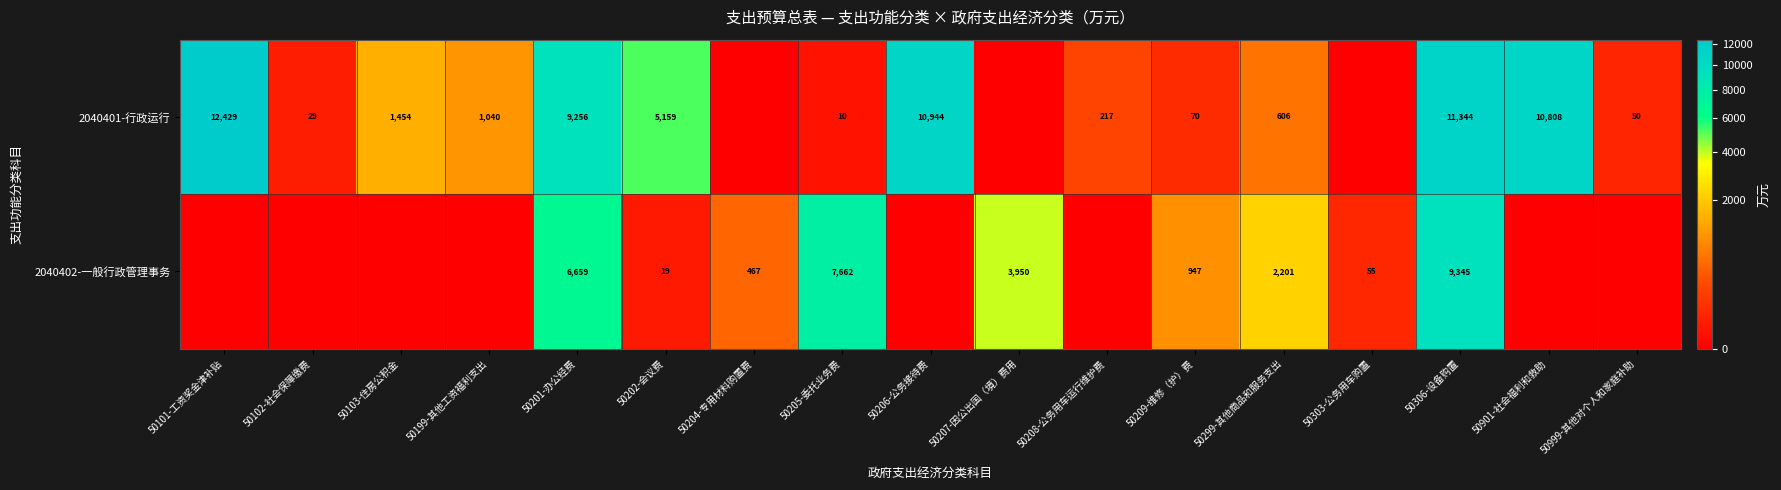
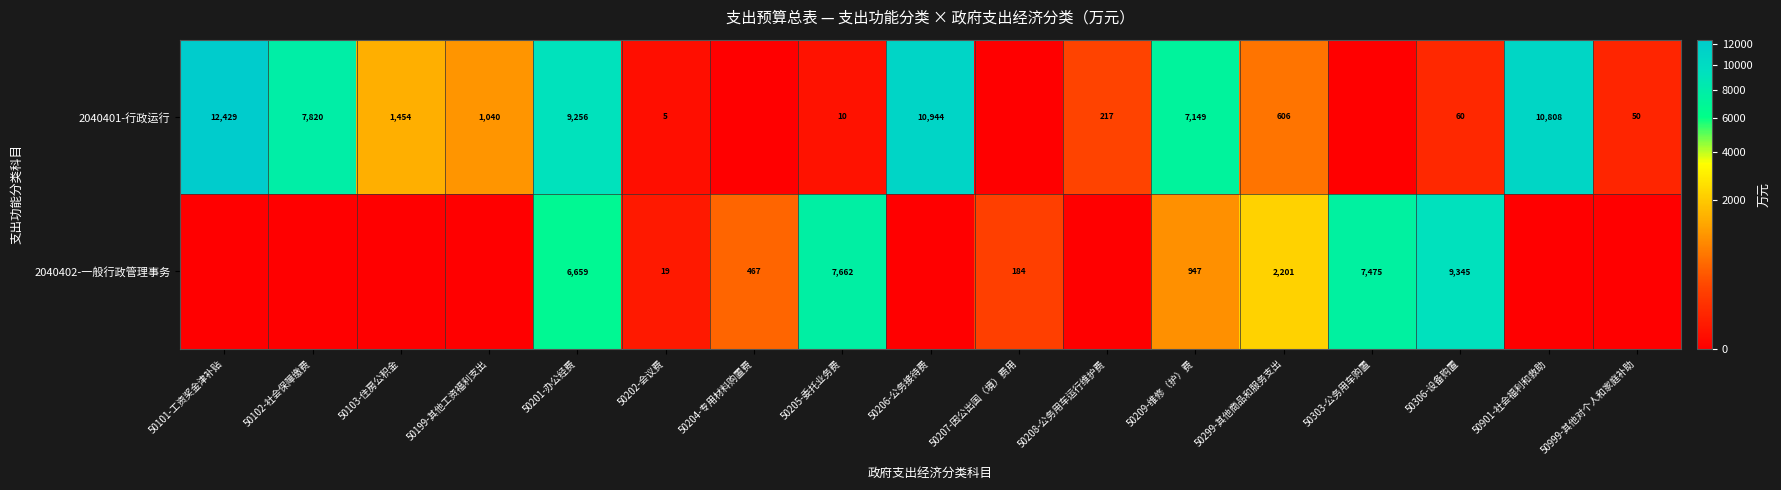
  {
    "2040401-行政运行": {
      "50101-工资奖金津补贴": "12,429",
-     "50102-社会保障缴费": "29",
+     "50102-社会保障缴费": "7,820",
      "50103-住房公积金": "1,454",
      "50199-其他工资福利支出": "1,040",
      "50201-办公经费": "9,256",
-     "50202-会议费": "5,159",
+     "50202-会议费": "5",
      "50205-委托业务费": "10",
      "50206-公务接待费": "10,944",
      "50208-公务用车运行维护费": "217",
-     "50209-维修（护）费": "70",
+     "50209-维修（护）费": "7,149",
      "50299-其他商品和服务支出": "606",
-     "50306-设备购置": "11,344",
+     "50306-设备购置": "60",
      "50901-社会福利和救助": "10,808",
      "50999-其他对个人和家庭补助": "50"
    },
    "2040402-一般行政管理事务": {
      "50201-办公经费": "6,659",
      "50202-会议费": "19",
      "50204-专用材料购置费": "467",
      "50205-委托业务费": "7,662",
-     "50207-因公出国（境）费用": "3,950",
+     "50207-因公出国（境）费用": "184",
      "50209-维修（护）费": "947",
      "50299-其他商品和服务支出": "2,201",
-     "50303-公务用车购置": "55",
+     "50303-公务用车购置": "7,475",
      "50306-设备购置": "9,345"
    }
  }
